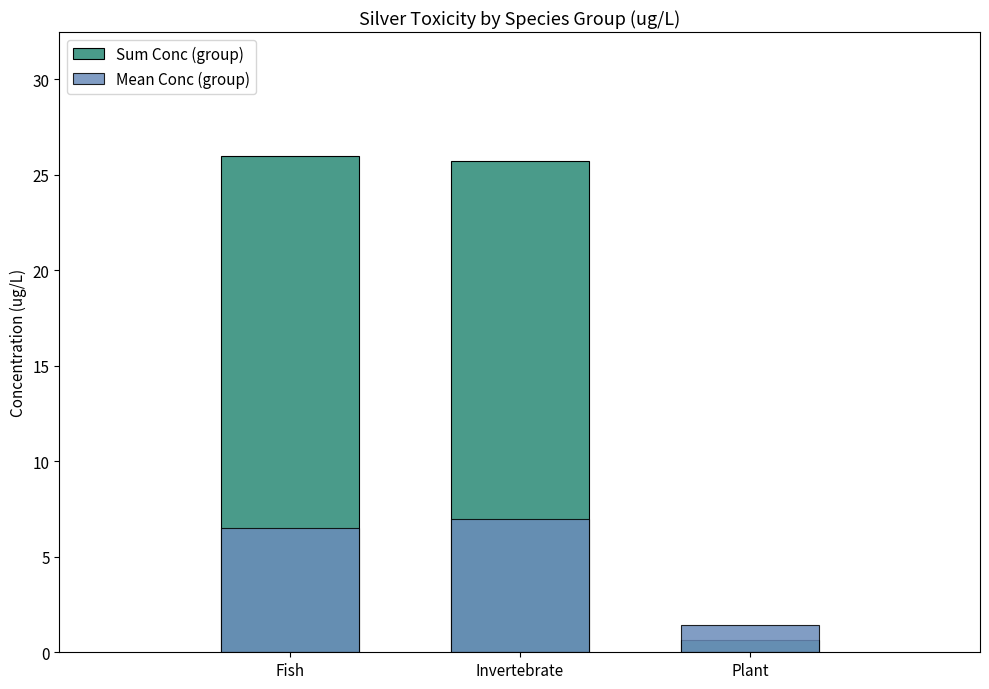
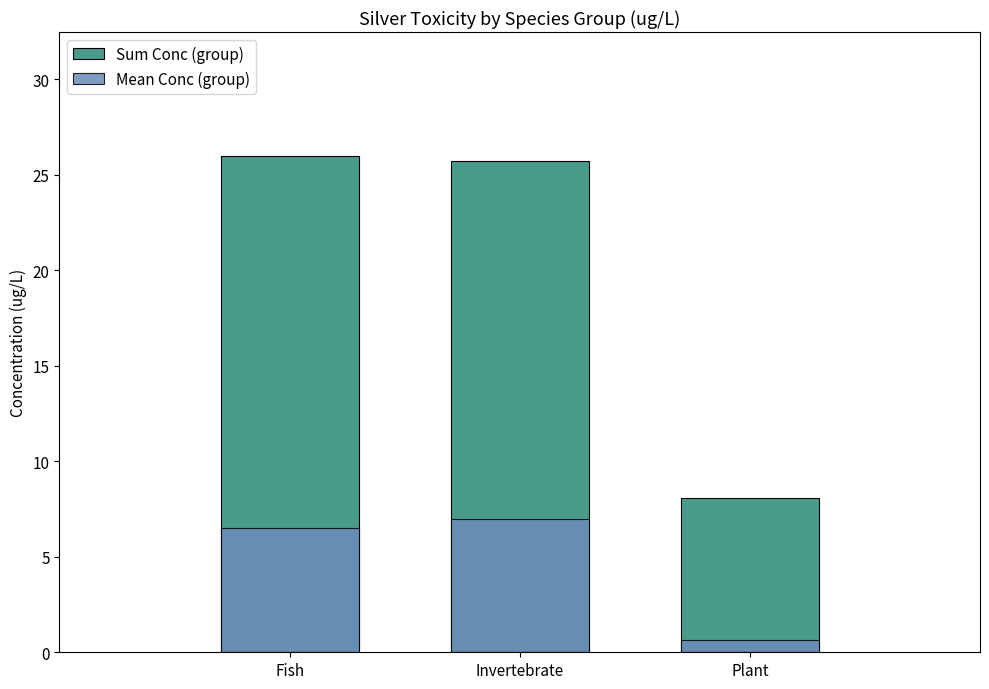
  {
    "Sum Conc (group)": {
      "Fish": 26.0,
      "Invertebrate": 25.7,
-     "Plant": 0.6
+     "Plant": 8.1
    },
    "Mean Conc (group)": {
-     "Plant": 1.5
+     "Plant": 0.6
    }
  }
